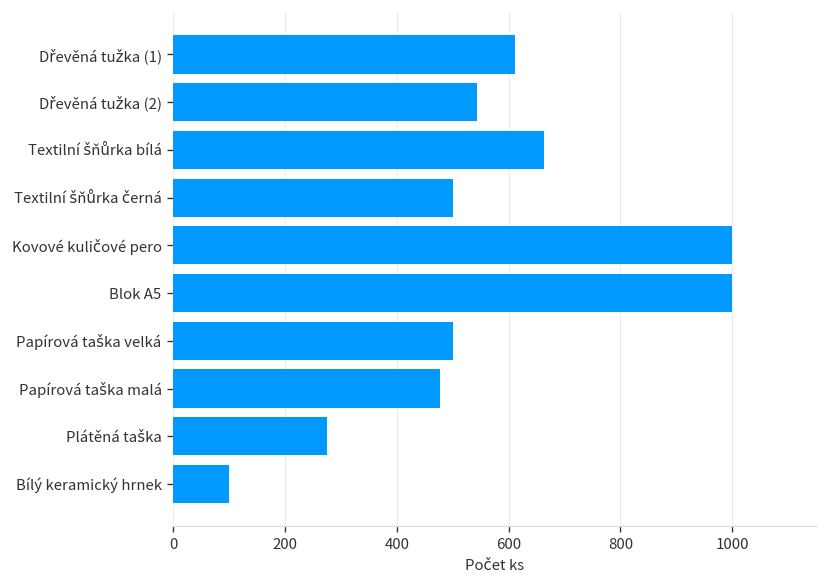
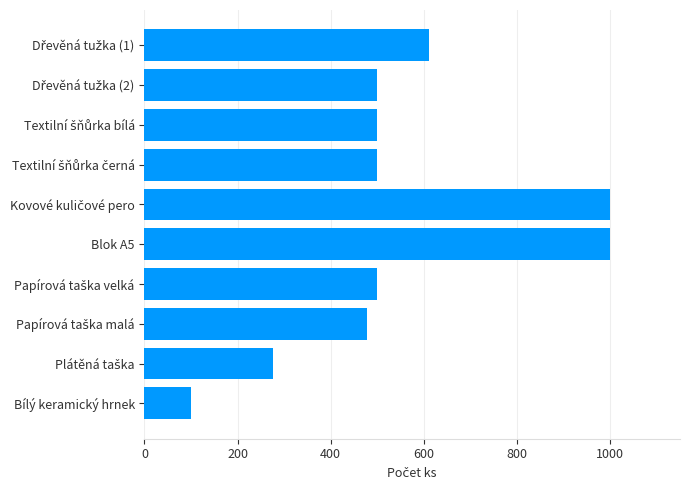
  {
    "Dřevěná tužka (1)": 610,
-   "Dřevěná tužka (2)": 540,
-   "Textilní šňůrka bílá": 660,
+   "Dřevěná tužka (2)": 500,
+   "Textilní šňůrka bílá": 500,
    "Textilní šňůrka černá": 500,
    "Kovové kuličové pero": 1000,
    "Blok A5": 1000,
    "Papírová taška velká": 500,
    "Papírová taška malá": 480,
    "Plátěná taška": 280,
    "Bílý keramický hrnek": 100
  }
